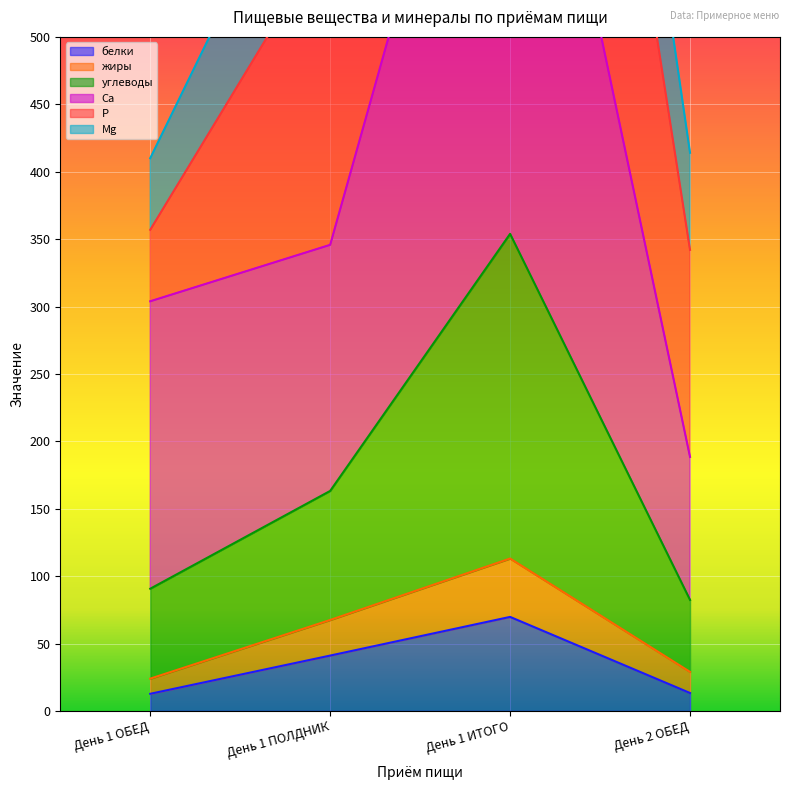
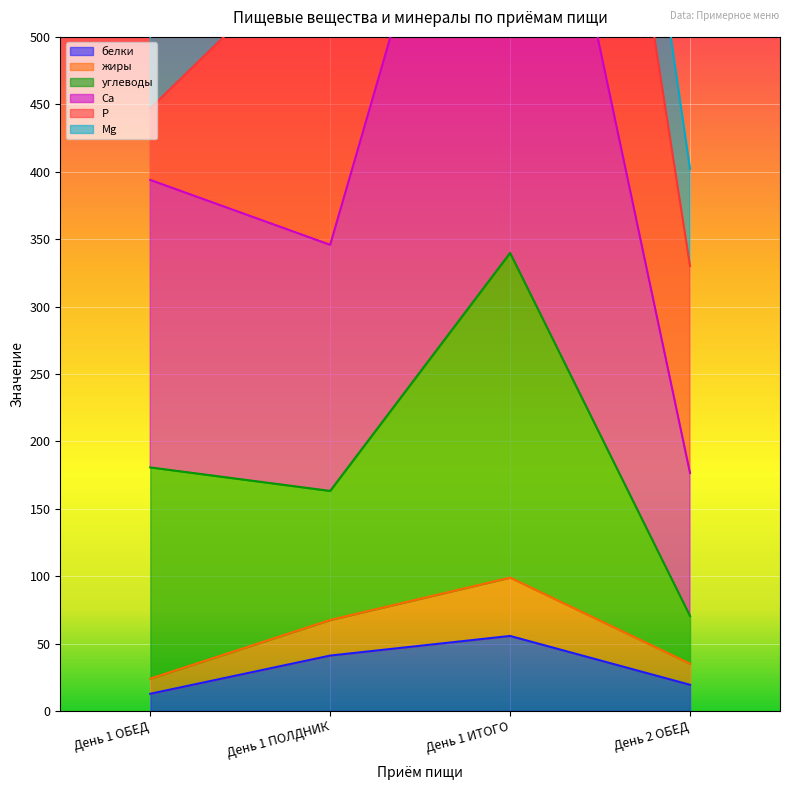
  {
    "белки": {
      "День 1 ОБЕД": 13,
      "День 1 ПОЛДНИК": 41,
-     "День 1 ИТОГО": 70,
-     "День 2 ОБЕД": 13
+     "День 1 ИТОГО": 56,
+     "День 2 ОБЕД": 19
    },
    "углеводы": {
-     "День 1 ОБЕД": 67,
+     "День 1 ОБЕД": 157,
      "День 1 ПОЛДНИК": 96,
      "День 1 ИТОГО": 241,
-     "День 2 ОБЕД": 53
+     "День 2 ОБЕД": 35
    },
    "Ca": {
      "День 1 ОБЕД": 213,
      "День 1 ПОЛДНИК": 183,
      "День 2 ОБЕД": 106
    },
    "Mg": {
      "День 1 ОБЕД": 53,
      "День 2 ОБЕД": 72
    }
  }
